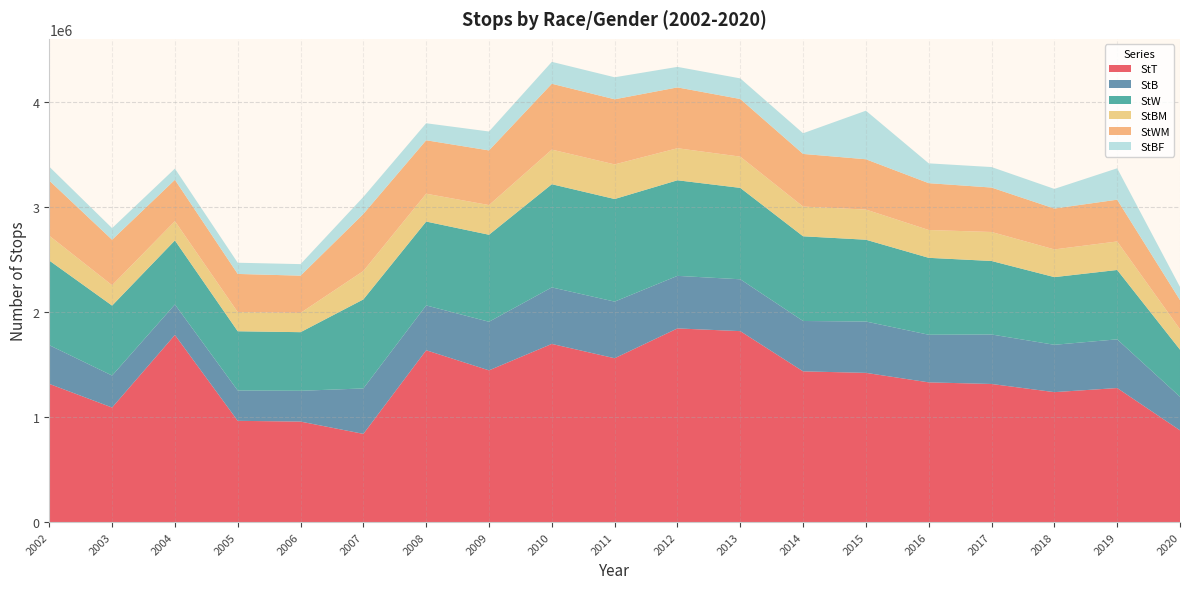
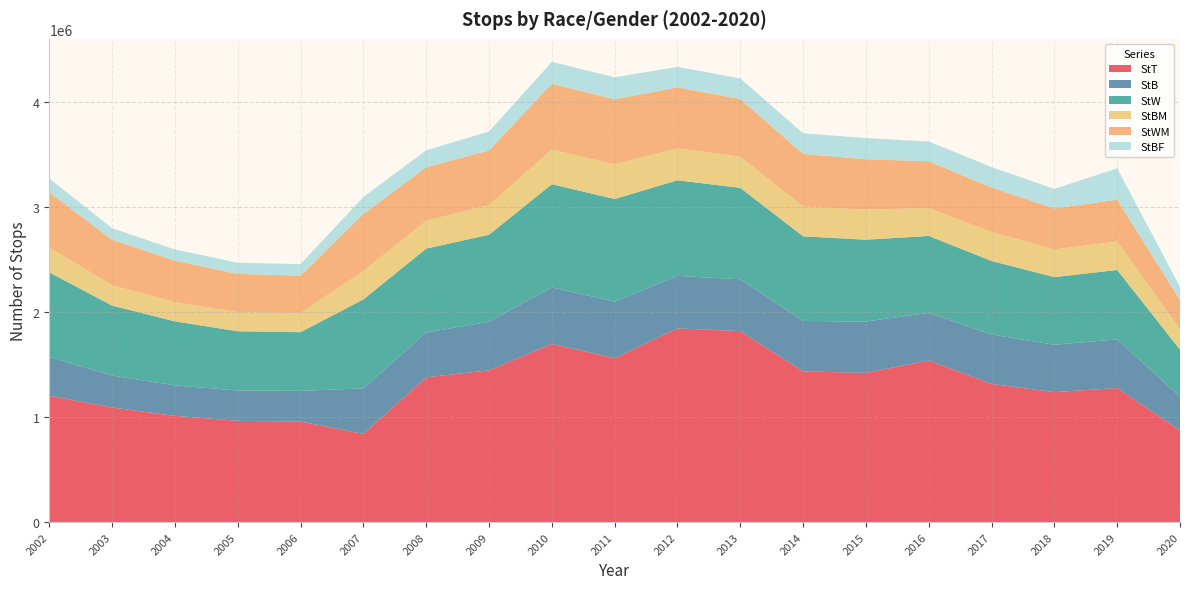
  {
    "StT": {
-     "2002": 1320000,
+     "2002": 1200000,
      "2003": 1090000,
-     "2004": 1780000,
+     "2004": 1010000,
      "2005": 960000,
      "2006": 960000,
      "2007": 840000,
-     "2008": 1640000,
+     "2008": 1380000,
      "2009": 1450000,
      "2010": 1700000,
      "2011": 1560000,
      "2012": 1840000,
      "2013": 1820000,
      "2014": 1440000,
      "2015": 1420000,
-     "2016": 1330000,
+     "2016": 1540000,
      "2017": 1320000,
      "2018": 1240000,
      "2019": 1280000,
      "2020": 870000
    },
    "StBF": {
      "2002": 130000,
      "2003": 110000,
      "2004": 110000,
      "2005": 110000,
      "2006": 110000,
      "2007": 160000,
      "2008": 160000,
      "2009": 180000,
      "2010": 210000,
      "2011": 210000,
      "2012": 200000,
      "2013": 200000,
      "2014": 200000,
-     "2015": 460000,
+     "2015": 200000,
      "2016": 190000,
      "2017": 200000,
      "2018": 190000,
      "2019": 300000,
      "2020": 130000
    }
  }
